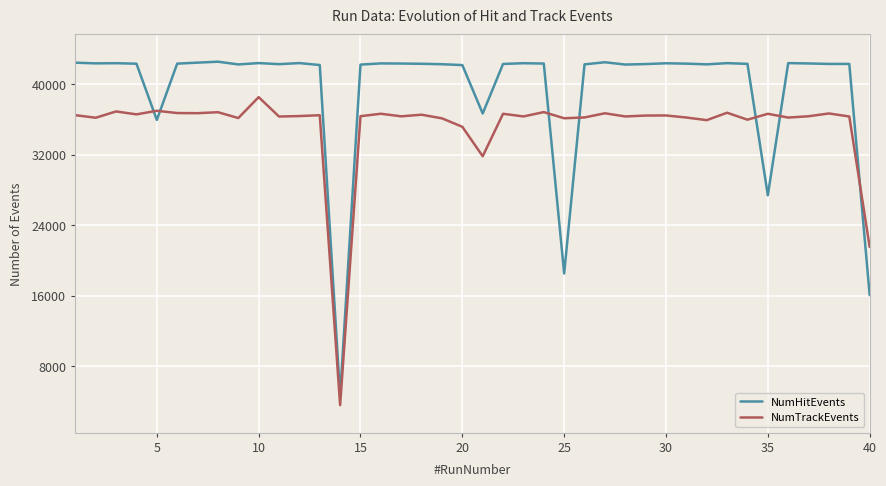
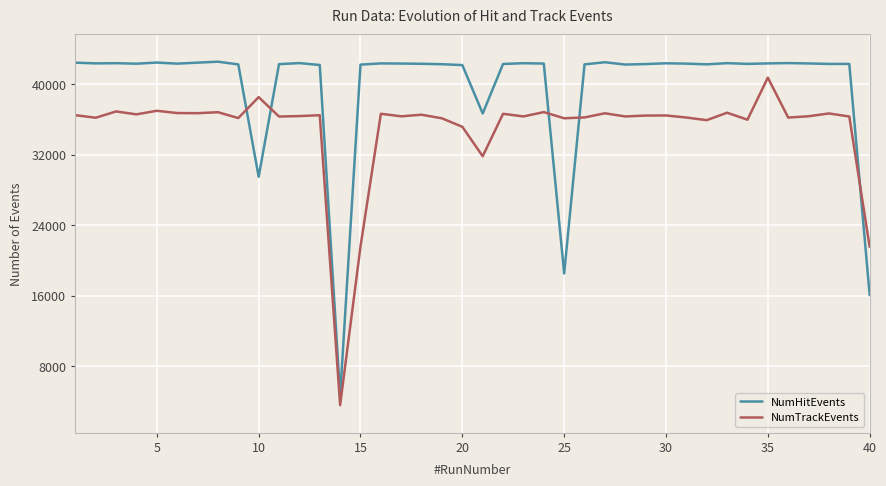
  {
    "NumHitEvents": {
-     "5": 36000,
-     "10": 42000,
+     "5": 42000,
+     "10": 29000,
      "15": 42000,
      "20": 42000,
      "25": 19000,
      "30": 42000,
-     "35": 27000,
+     "35": 42000,
      "40": 16000
    },
    "NumTrackEvents": {
      "5": 37000,
      "10": 39000,
-     "15": 36000,
+     "15": 22000,
      "20": 35000,
      "25": 36000,
      "30": 36000,
-     "35": 37000,
+     "35": 41000,
      "40": 22000
    }
  }
